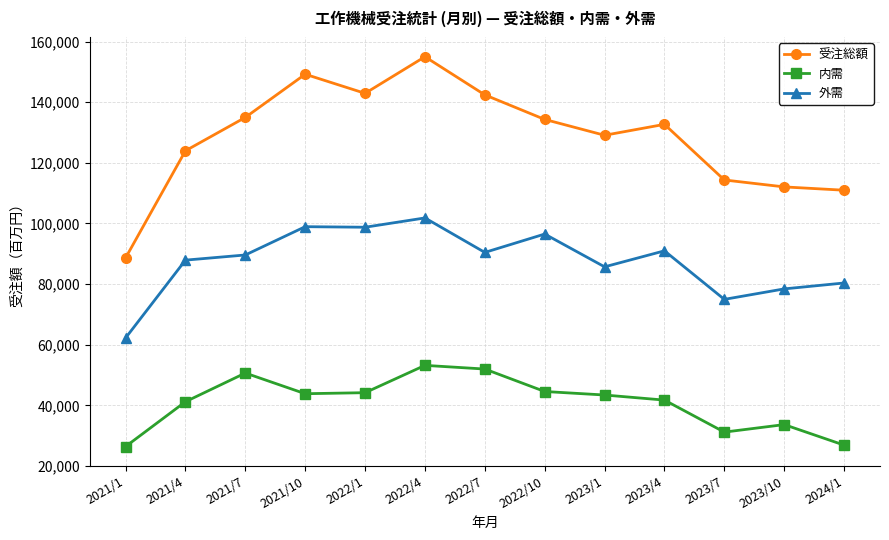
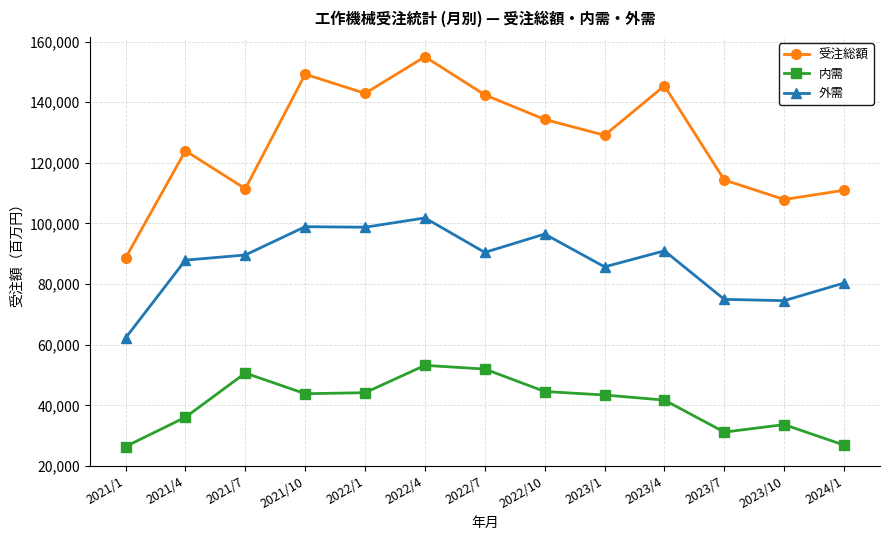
  {
    "受注総額": {
      "2021/1": "89,000",
      "2021/4": "124,000",
-     "2021/7": "135,000",
+     "2021/7": "111,000",
      "2021/10": "149,000",
      "2022/1": "143,000",
      "2022/4": "155,000",
      "2022/7": "142,000",
      "2022/10": "134,000",
      "2023/1": "129,000",
-     "2023/4": "133,000",
+     "2023/4": "145,000",
      "2023/7": "114,000",
-     "2023/10": "112,000",
+     "2023/10": "108,000",
      "2024/1": "111,000"
    },
    "内需": {
      "2021/1": "26,000",
-     "2021/4": "41,000",
+     "2021/4": "36,000",
      "2021/7": "51,000",
      "2021/10": "44,000",
      "2022/1": "44,000",
      "2022/4": "53,000",
      "2022/7": "52,000",
      "2022/10": "45,000",
      "2023/1": "43,000",
      "2023/4": "42,000",
      "2023/7": "31,000",
      "2023/10": "34,000",
      "2024/1": "27,000"
    },
    "外需": {
      "2021/1": "62,000",
      "2021/4": "88,000",
      "2021/7": "90,000",
      "2021/10": "99,000",
      "2022/1": "99,000",
      "2022/4": "102,000",
      "2022/7": "90,000",
      "2022/10": "97,000",
      "2023/1": "86,000",
      "2023/4": "91,000",
      "2023/7": "75,000",
-     "2023/10": "78,000",
+     "2023/10": "75,000",
      "2024/1": "80,000"
    }
  }
